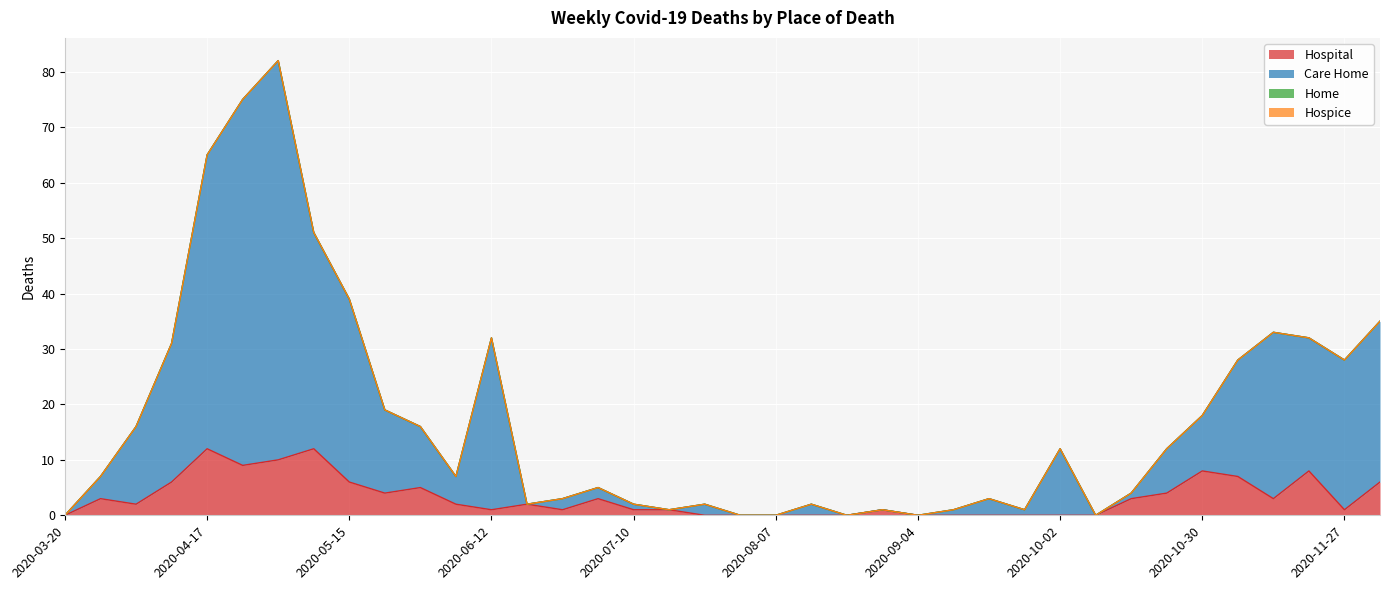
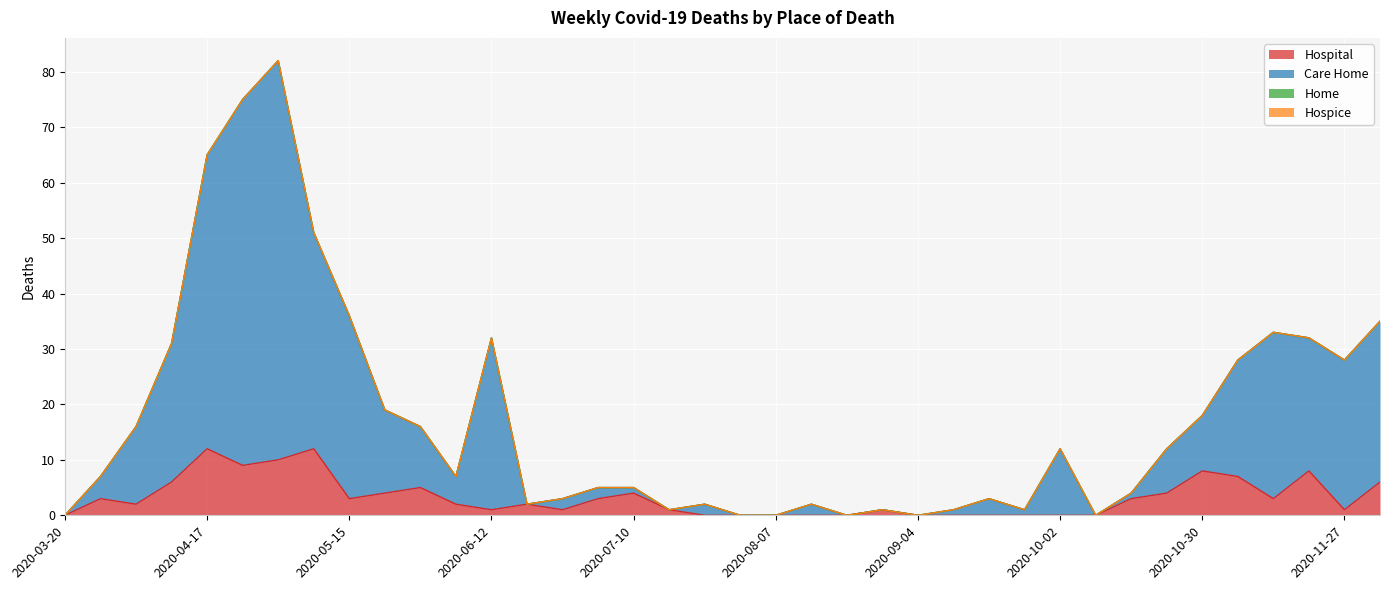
  {
    "Hospital": {
      "2020-04-17": 12,
-     "2020-05-15": 6,
+     "2020-05-15": 3,
      "2020-06-12": 1,
-     "2020-07-10": 1,
+     "2020-07-10": 4,
      "2020-10-02": 0,
      "2020-10-30": 8,
      "2020-11-27": 1
    }
  }
